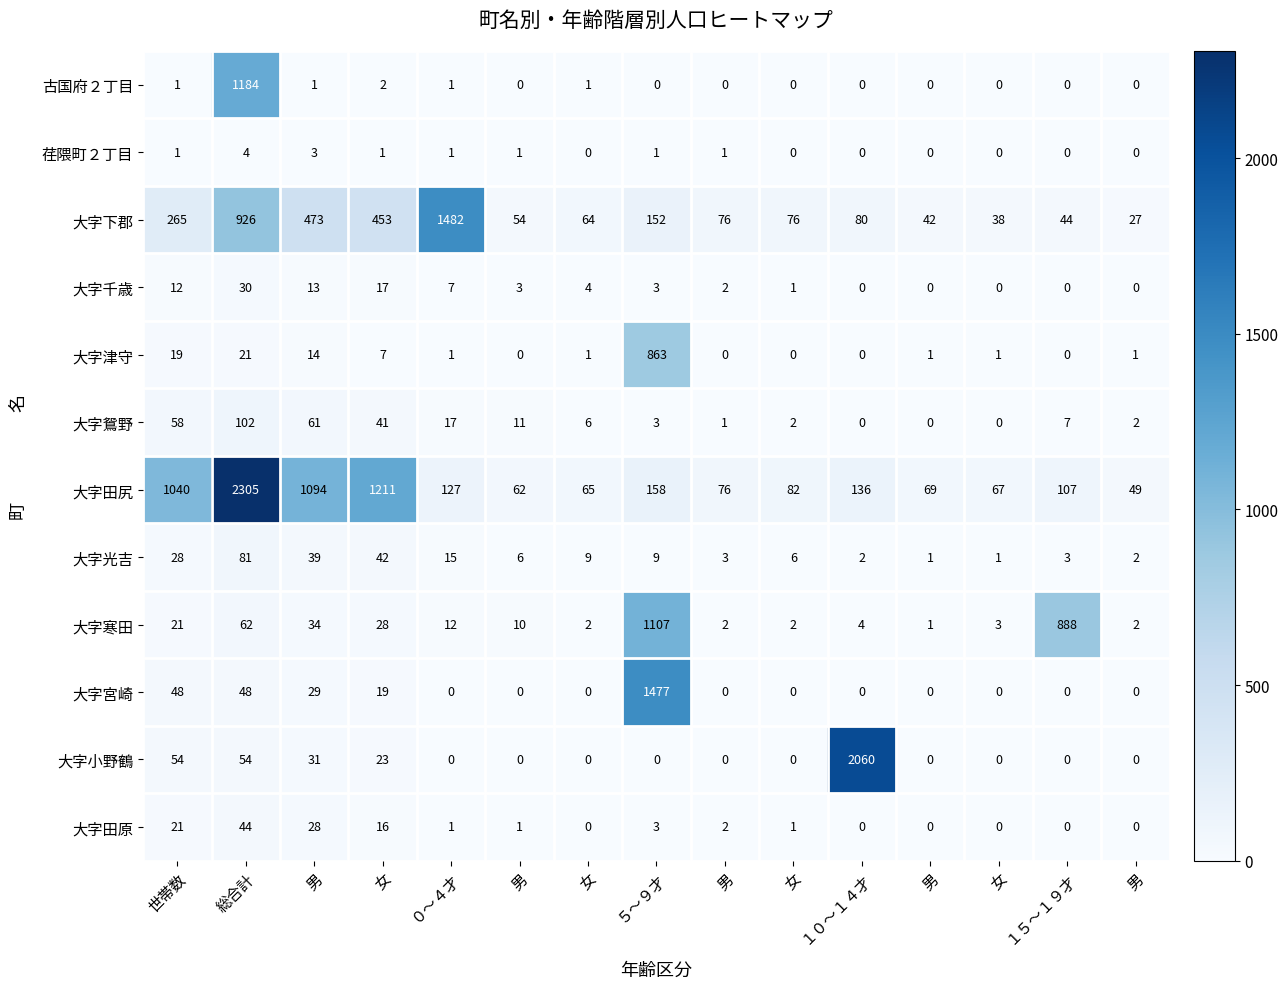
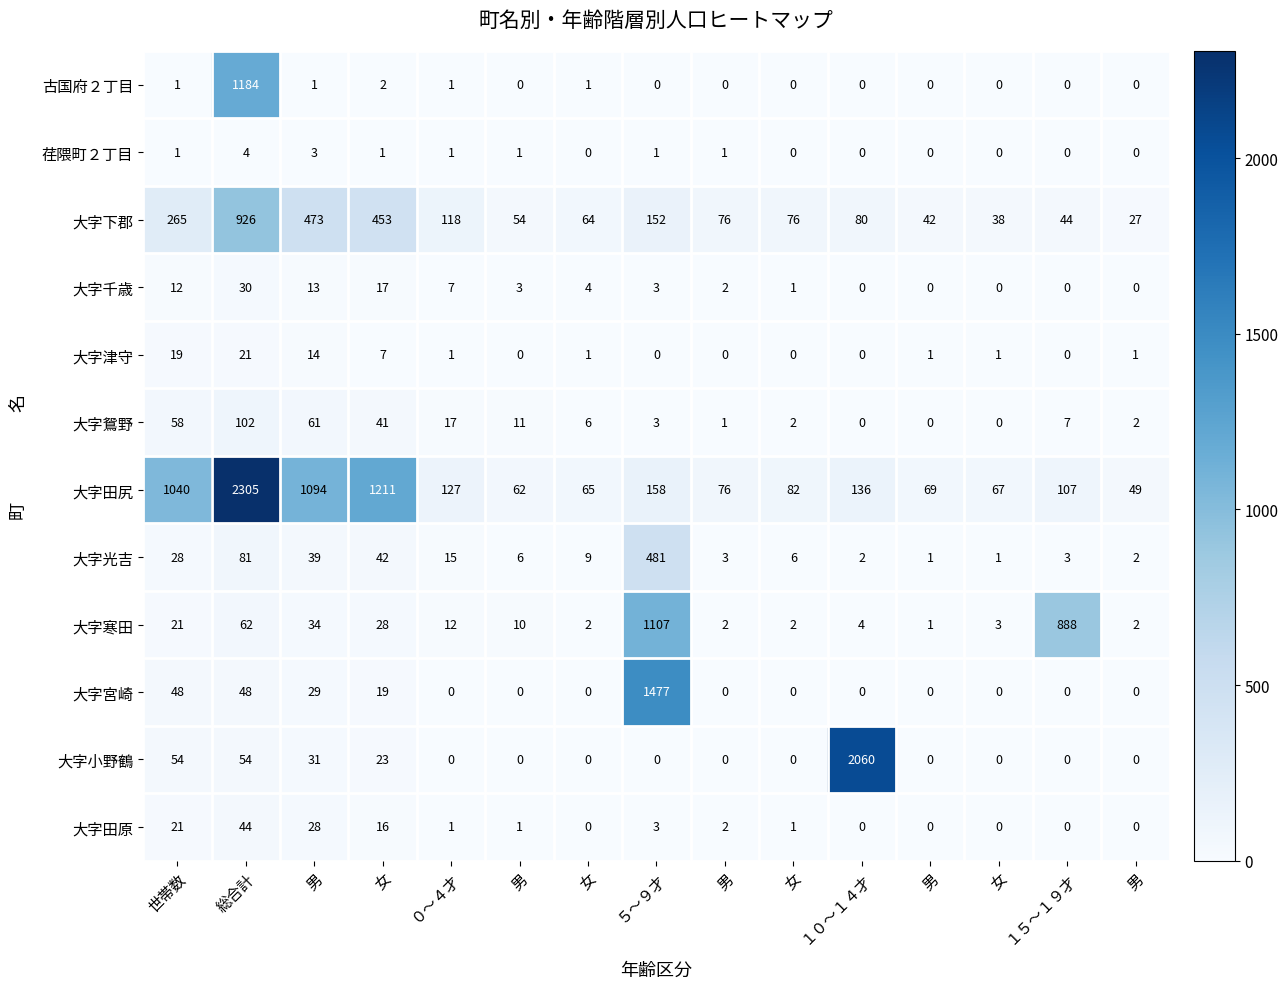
  {
    "古国府２丁目": {
      "世帯数": 1,
      "総合計": 1184,
      "０～４才": 1,
      "５～９才": 0,
      "１０～１４才": 0,
      "１５～１９才": 0
    },
    "荏隈町２丁目": {
      "世帯数": 1,
      "総合計": 4,
      "０～４才": 1,
      "５～９才": 1,
      "１０～１４才": 0,
      "１５～１９才": 0
    },
    "大字下郡": {
      "世帯数": 265,
      "総合計": 926,
-     "０～４才": 1482,
+     "０～４才": 118,
      "５～９才": 152,
      "１０～１４才": 80,
      "１５～１９才": 44
    },
    "大字千歳": {
      "世帯数": 12,
      "総合計": 30,
      "０～４才": 7,
      "５～９才": 3,
      "１０～１４才": 0,
      "１５～１９才": 0
    },
    "大字津守": {
      "世帯数": 19,
      "総合計": 21,
      "０～４才": 1,
-     "５～９才": 863,
+     "５～９才": 0,
      "１０～１４才": 0,
      "１５～１９才": 0
    },
    "大字鴛野": {
      "世帯数": 58,
      "総合計": 102,
      "０～４才": 17,
      "５～９才": 3,
      "１０～１４才": 0,
      "１５～１９才": 7
    },
    "大字田尻": {
      "世帯数": 1040,
      "総合計": 2305,
      "０～４才": 127,
      "５～９才": 158,
      "１０～１４才": 136,
      "１５～１９才": 107
    },
    "大字光吉": {
      "世帯数": 28,
      "総合計": 81,
      "０～４才": 15,
-     "５～９才": 9,
+     "５～９才": 481,
      "１０～１４才": 2,
      "１５～１９才": 3
    },
    "大字寒田": {
      "世帯数": 21,
      "総合計": 62,
      "０～４才": 12,
      "５～９才": 1107,
      "１０～１４才": 4,
      "１５～１９才": 888
    },
    "大字宮崎": {
      "世帯数": 48,
      "総合計": 48,
      "０～４才": 0,
      "５～９才": 1477,
      "１０～１４才": 0,
      "１５～１９才": 0
    },
    "大字小野鶴": {
      "世帯数": 54,
      "総合計": 54,
      "０～４才": 0,
      "５～９才": 0,
      "１０～１４才": 2060,
      "１５～１９才": 0
    },
    "大字田原": {
      "世帯数": 21,
      "総合計": 44,
      "０～４才": 1,
      "５～９才": 3,
      "１０～１４才": 0,
      "１５～１９才": 0
    }
  }
